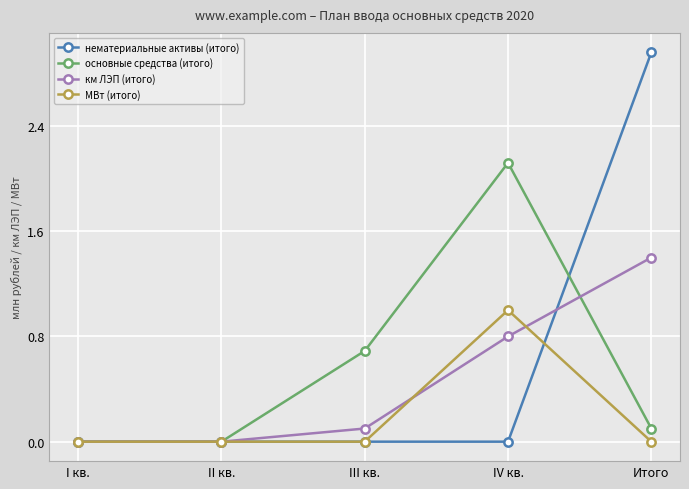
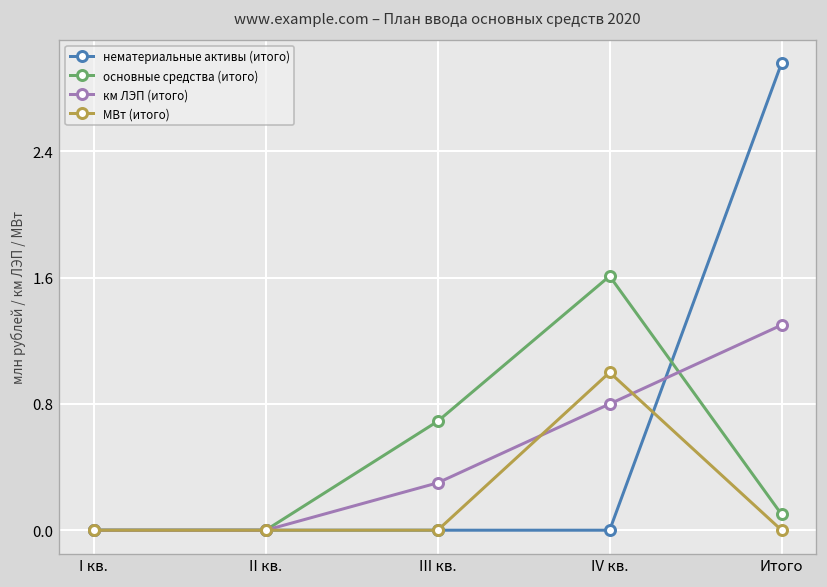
  {
    "нематериальные активы (итого)": {
      "IV кв.": 0.00,
      "Итого": 2.96
    },
    "основные средства (итого)": {
      "III кв.": 0.69,
-     "IV кв.": 2.12,
+     "IV кв.": 1.61,
      "Итого": 0.10
    },
    "км ЛЭП (итого)": {
-     "III кв.": 0.1,
+     "III кв.": 0.3,
      "IV кв.": 0.8,
-     "Итого": 1.4
+     "Итого": 1.3
    },
    "МВт (итого)": {
      "IV кв.": 1.00,
      "Итого": 0.00
    }
  }
